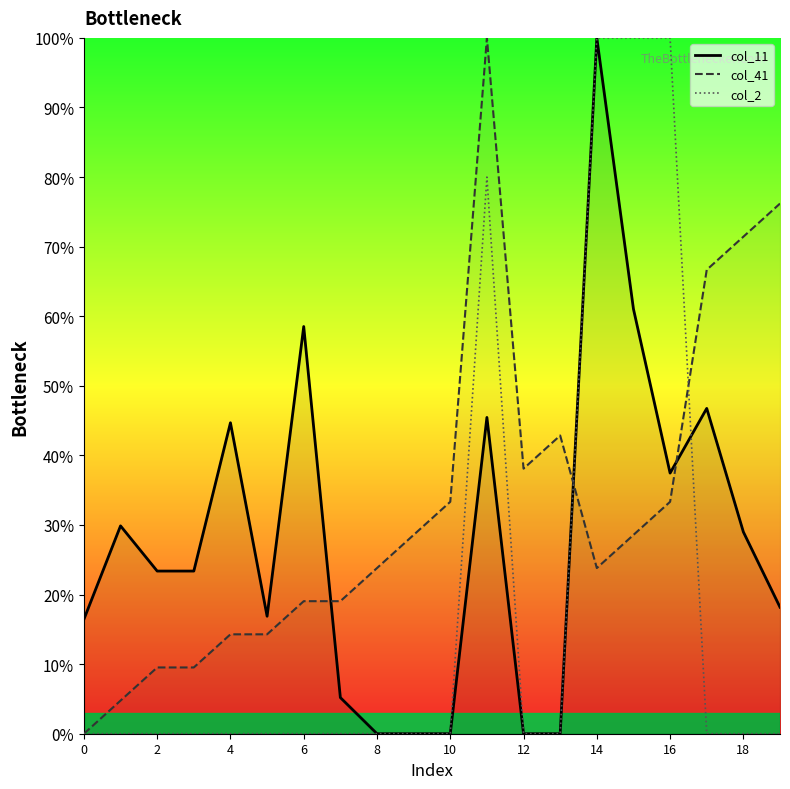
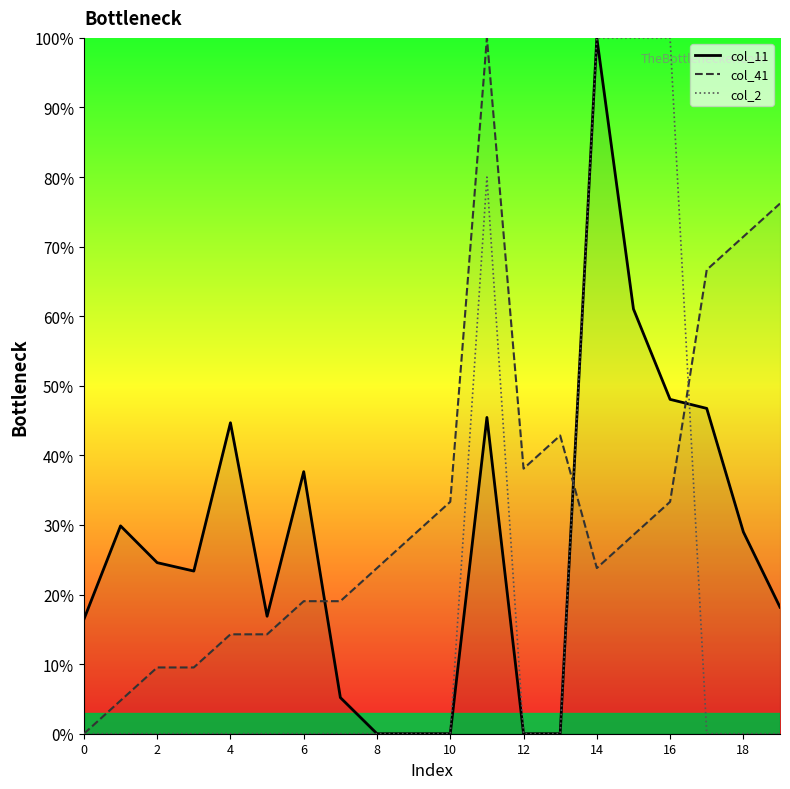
  {
    "col_11": {
      "0": "16%",
-     "2": "23%",
+     "2": "25%",
      "4": "45%",
-     "6": "59%",
-     "16": "37%",
+     "6": "38%",
+     "16": "48%",
      "18": "29%"
    }
  }
